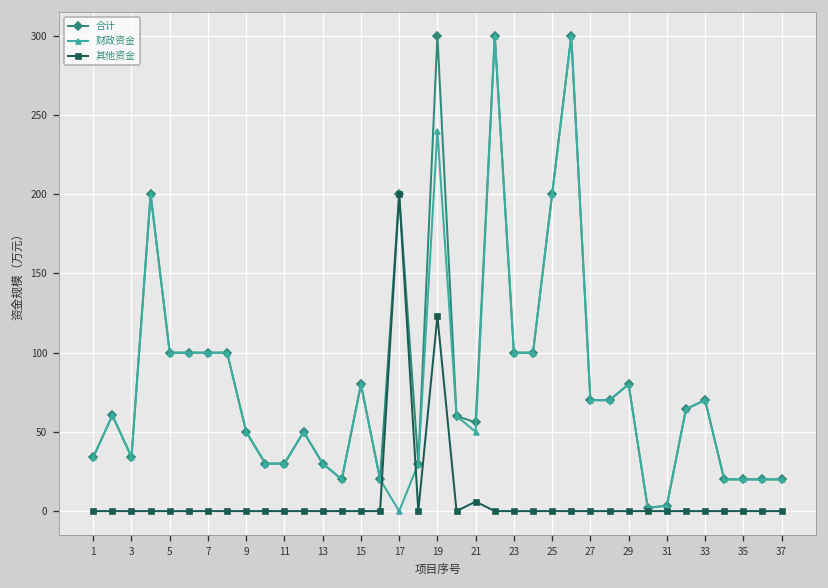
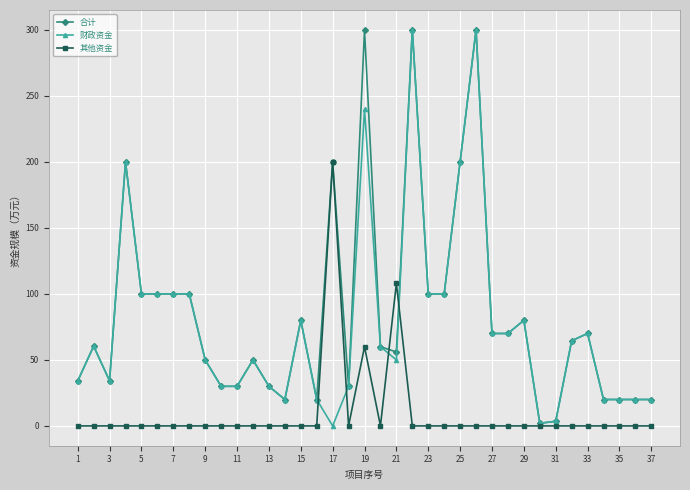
  {
    "其他资金": {
      "1": 0,
      "3": 0,
      "5": 0,
      "7": 0,
      "9": 0,
      "11": 0,
      "13": 0,
      "15": 0,
-     "19": 123,
-     "21": 6,
+     "19": 60,
+     "21": 108,
      "23": 0,
      "25": 0,
      "27": 0,
      "29": 0,
      "31": 0,
      "33": 0,
      "35": 0,
      "37": 0
    }
  }
